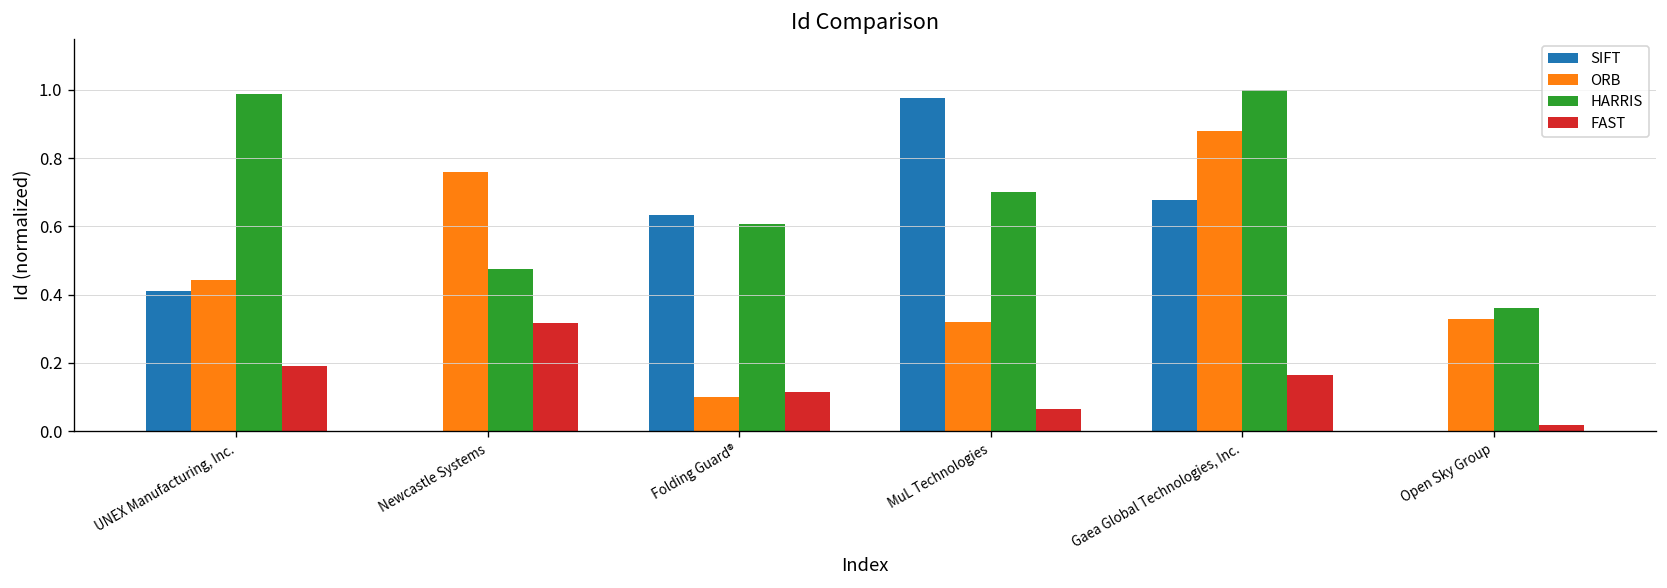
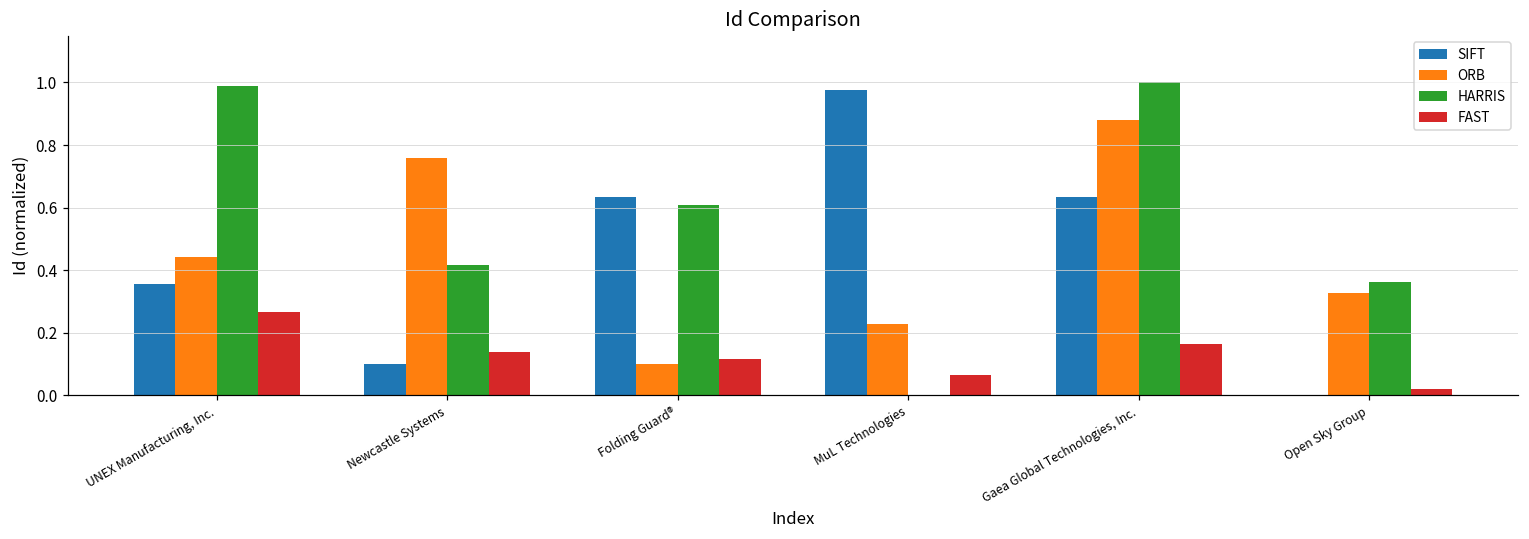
  {
    "SIFT": {
-     "UNEX Manufacturing, Inc.": 0.41,
-     "Newcastle Systems": 0.0,
+     "UNEX Manufacturing, Inc.": 0.35,
+     "Newcastle Systems": 0.1,
      "Folding Guard®": 0.63,
      "MuL Technologies": 0.98,
-     "Gaea Global Technologies, Inc.": 0.68,
+     "Gaea Global Technologies, Inc.": 0.63,
      "Open Sky Group": 0.00
    },
    "ORB": {
      "UNEX Manufacturing, Inc.": 0.44,
      "Newcastle Systems": 0.76,
      "Folding Guard®": 0.10,
-     "MuL Technologies": 0.32,
+     "MuL Technologies": 0.23,
      "Gaea Global Technologies, Inc.": 0.88,
      "Open Sky Group": 0.33
    },
    "HARRIS": {
      "UNEX Manufacturing, Inc.": 0.99,
-     "Newcastle Systems": 0.48,
+     "Newcastle Systems": 0.42,
      "Folding Guard®": 0.61,
-     "MuL Technologies": 0.7,
+     "MuL Technologies": 0.0,
      "Gaea Global Technologies, Inc.": 1.00,
      "Open Sky Group": 0.36
    },
    "FAST": {
-     "UNEX Manufacturing, Inc.": 0.19,
-     "Newcastle Systems": 0.32,
+     "UNEX Manufacturing, Inc.": 0.27,
+     "Newcastle Systems": 0.14,
      "Folding Guard®": 0.12,
      "MuL Technologies": 0.06,
      "Gaea Global Technologies, Inc.": 0.16,
      "Open Sky Group": 0.02
    }
  }
